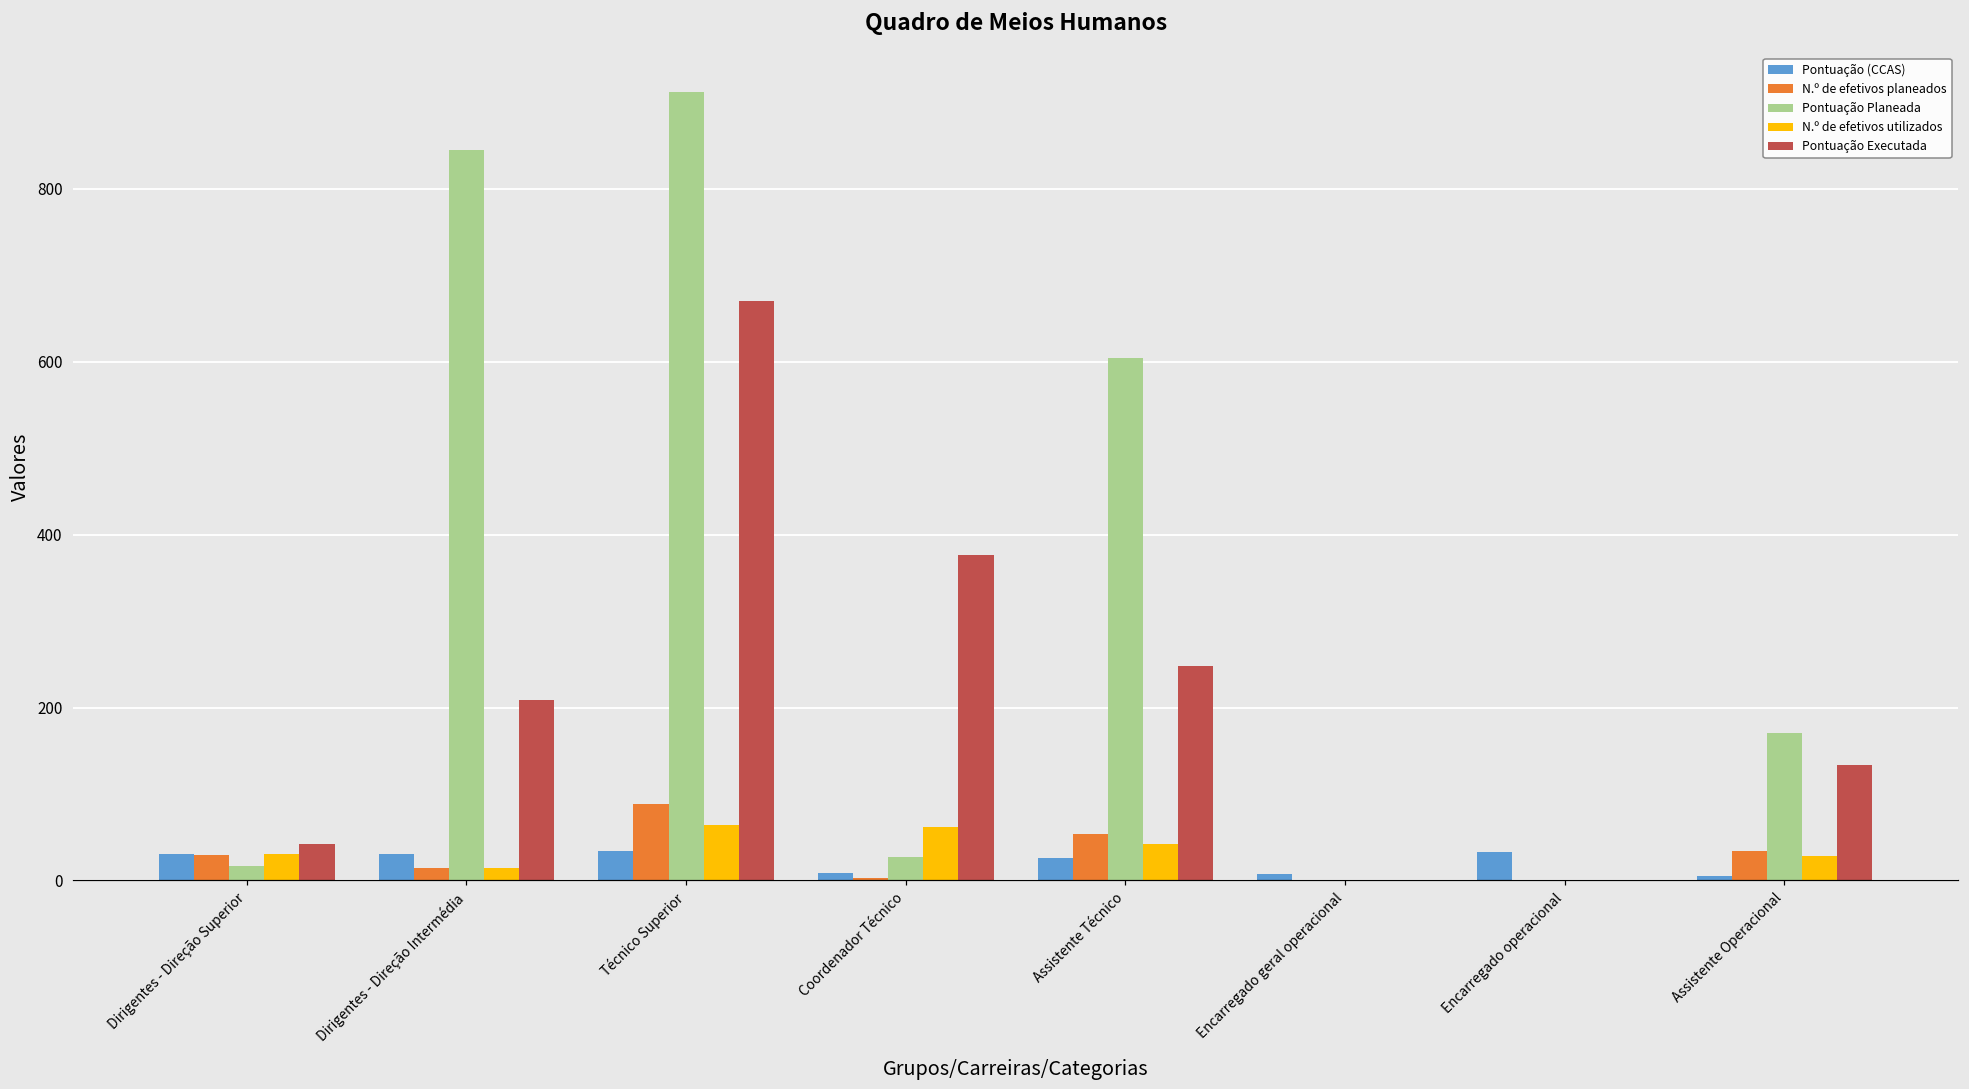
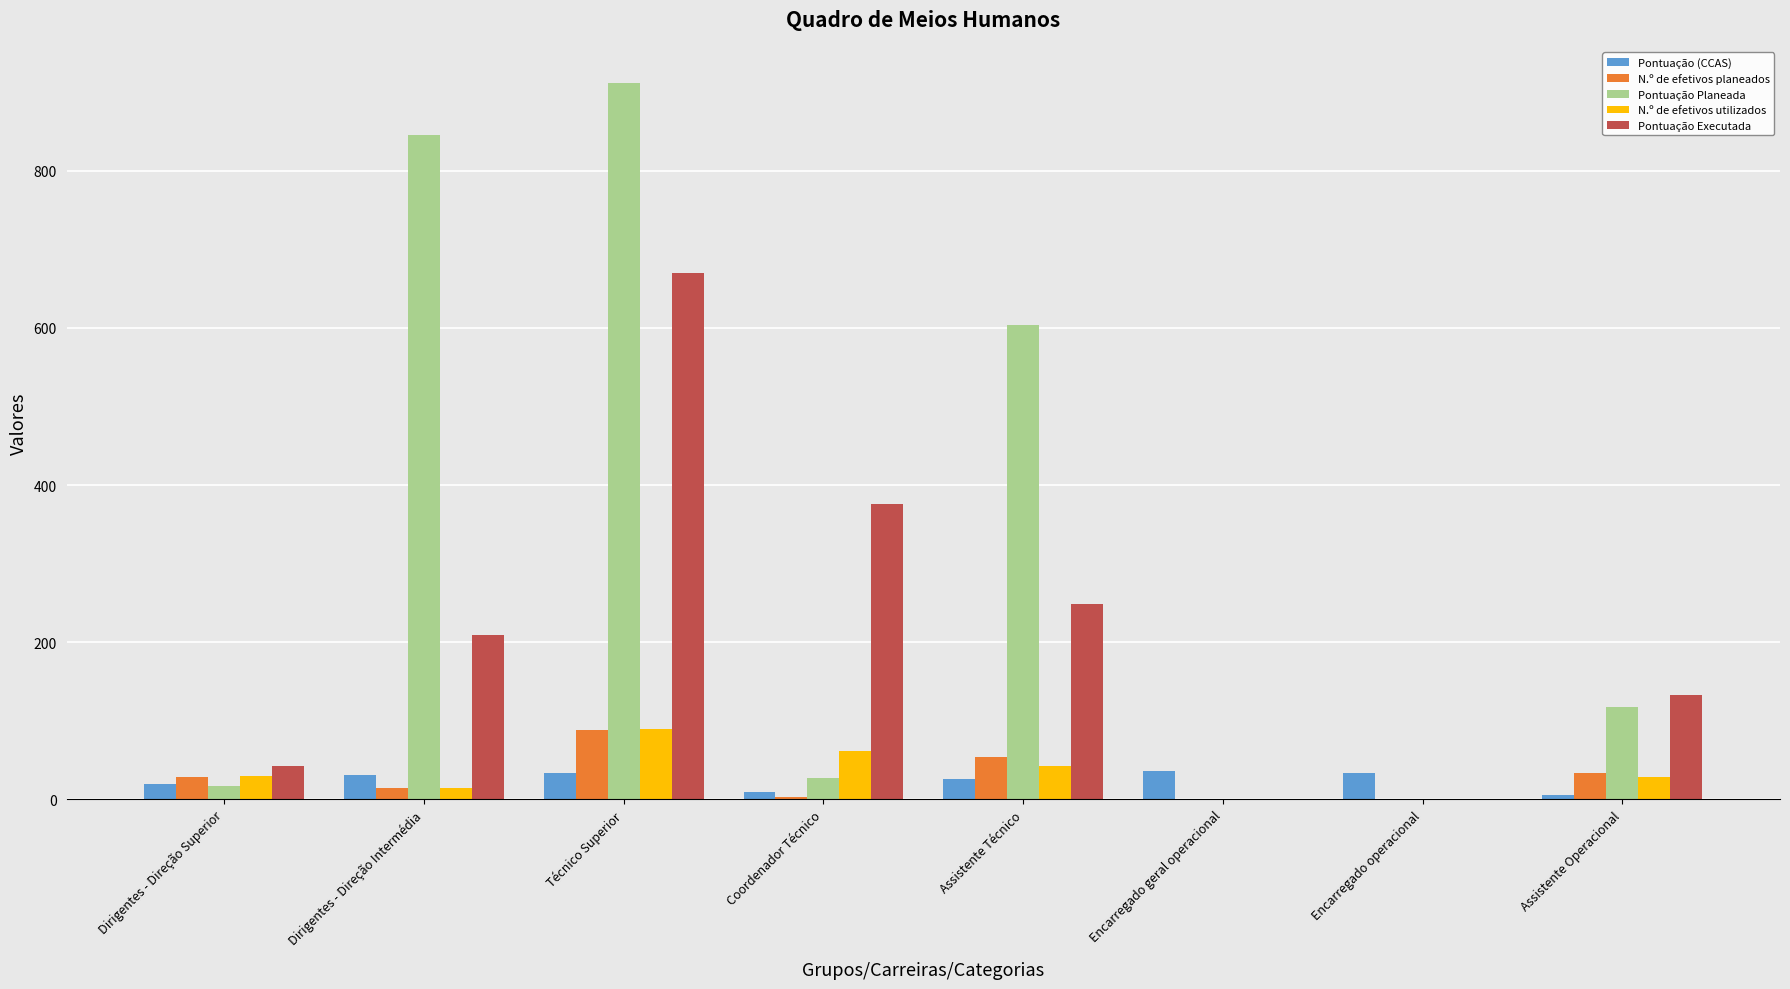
  {
    "Pontuação (CCAS)": {
-     "Dirigentes - Direção Superior": 30,
+     "Dirigentes - Direção Superior": 20,
      "Dirigentes - Direção Intermédia": 30,
      "Técnico Superior": 30,
      "Coordenador Técnico": 10,
      "Assistente Técnico": 30,
-     "Encarregado geral operacional": 10,
+     "Encarregado geral operacional": 40,
      "Encarregado operacional": 30,
      "Assistente Operacional": 10
    },
    "N.º de efetivos planeados": {
      "Dirigentes - Direção Superior": 30,
      "Dirigentes - Direção Intermédia": 10,
      "Técnico Superior": 90,
      "Assistente Técnico": 50,
      "Encarregado geral operacional": 0,
      "Encarregado operacional": 0,
      "Assistente Operacional": 30
    },
    "Pontuação Planeada": {
      "Dirigentes - Direção Superior": 20,
      "Dirigentes - Direção Intermédia": 850,
      "Técnico Superior": 910,
      "Coordenador Técnico": 30,
      "Assistente Técnico": 600,
      "Encarregado geral operacional": 0,
      "Encarregado operacional": 0,
-     "Assistente Operacional": 170
+     "Assistente Operacional": 120
    },
    "N.º de efetivos utilizados": {
      "Dirigentes - Direção Superior": 30,
      "Dirigentes - Direção Intermédia": 10,
-     "Técnico Superior": 60,
+     "Técnico Superior": 90,
      "Coordenador Técnico": 60,
      "Assistente Técnico": 40,
      "Encarregado geral operacional": 0,
      "Encarregado operacional": 0,
      "Assistente Operacional": 30
    },
    "Pontuação Executada": {
      "Dirigentes - Direção Superior": 40,
      "Dirigentes - Direção Intermédia": 210,
      "Técnico Superior": 670,
      "Coordenador Técnico": 380,
      "Assistente Técnico": 250,
      "Encarregado geral operacional": 0,
      "Encarregado operacional": 0,
      "Assistente Operacional": 130
    }
  }
